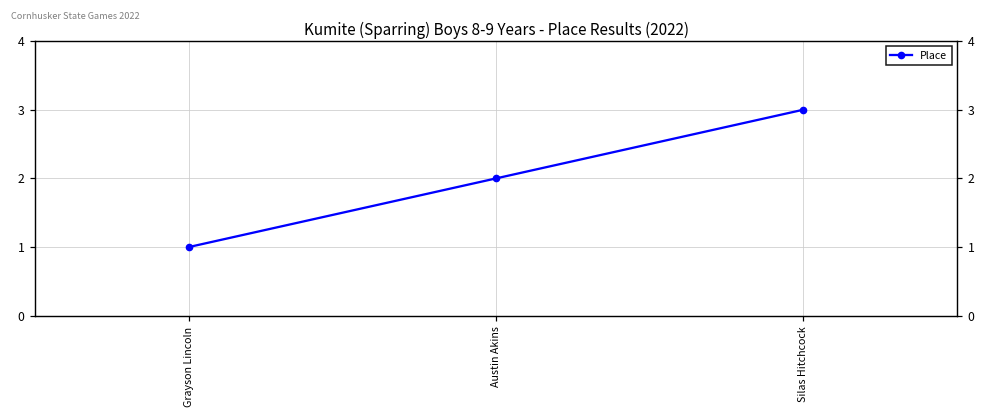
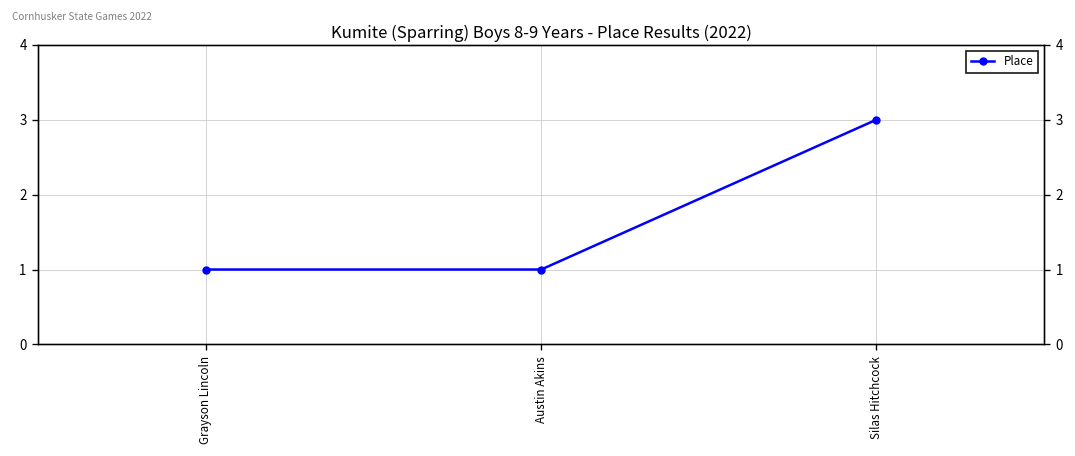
  {
    "Grayson Lincoln": 1,
-   "Austin Akins": 2,
+   "Austin Akins": 1,
    "Silas Hitchcock": 3
  }
